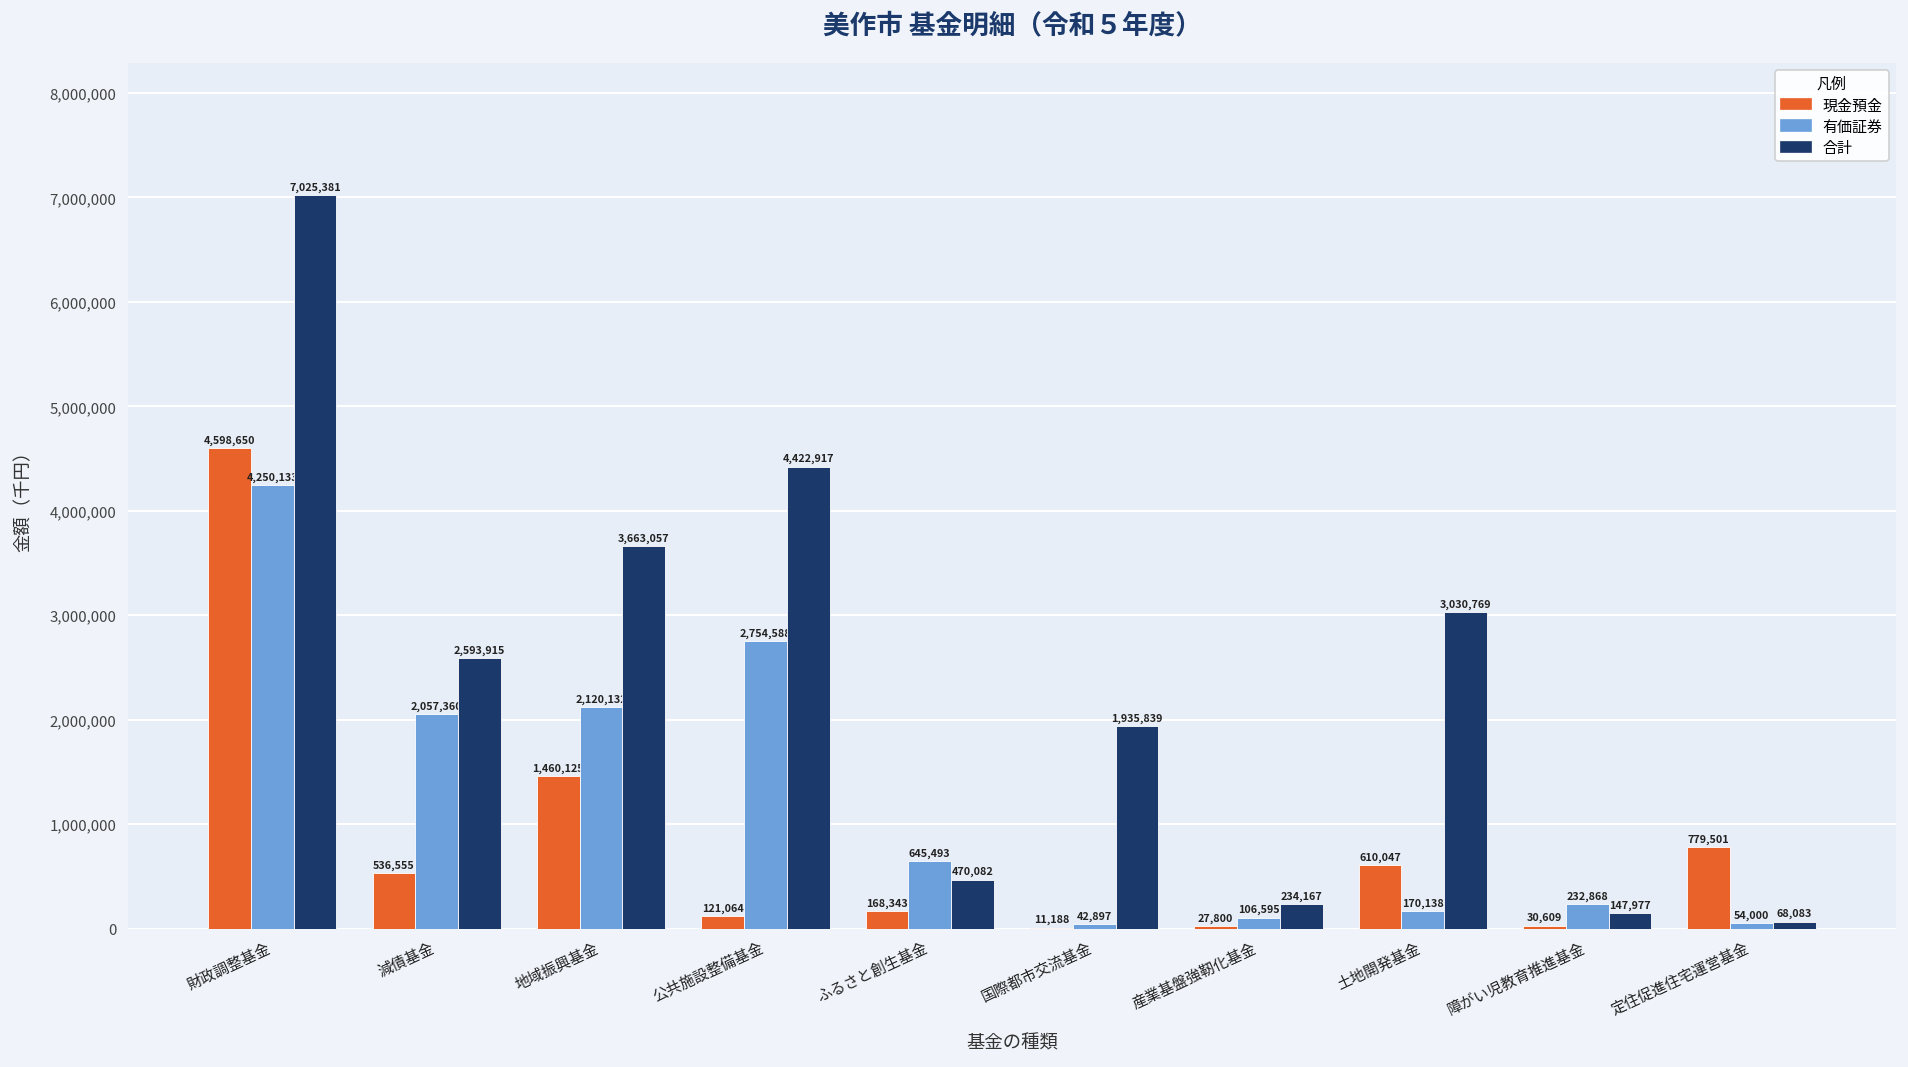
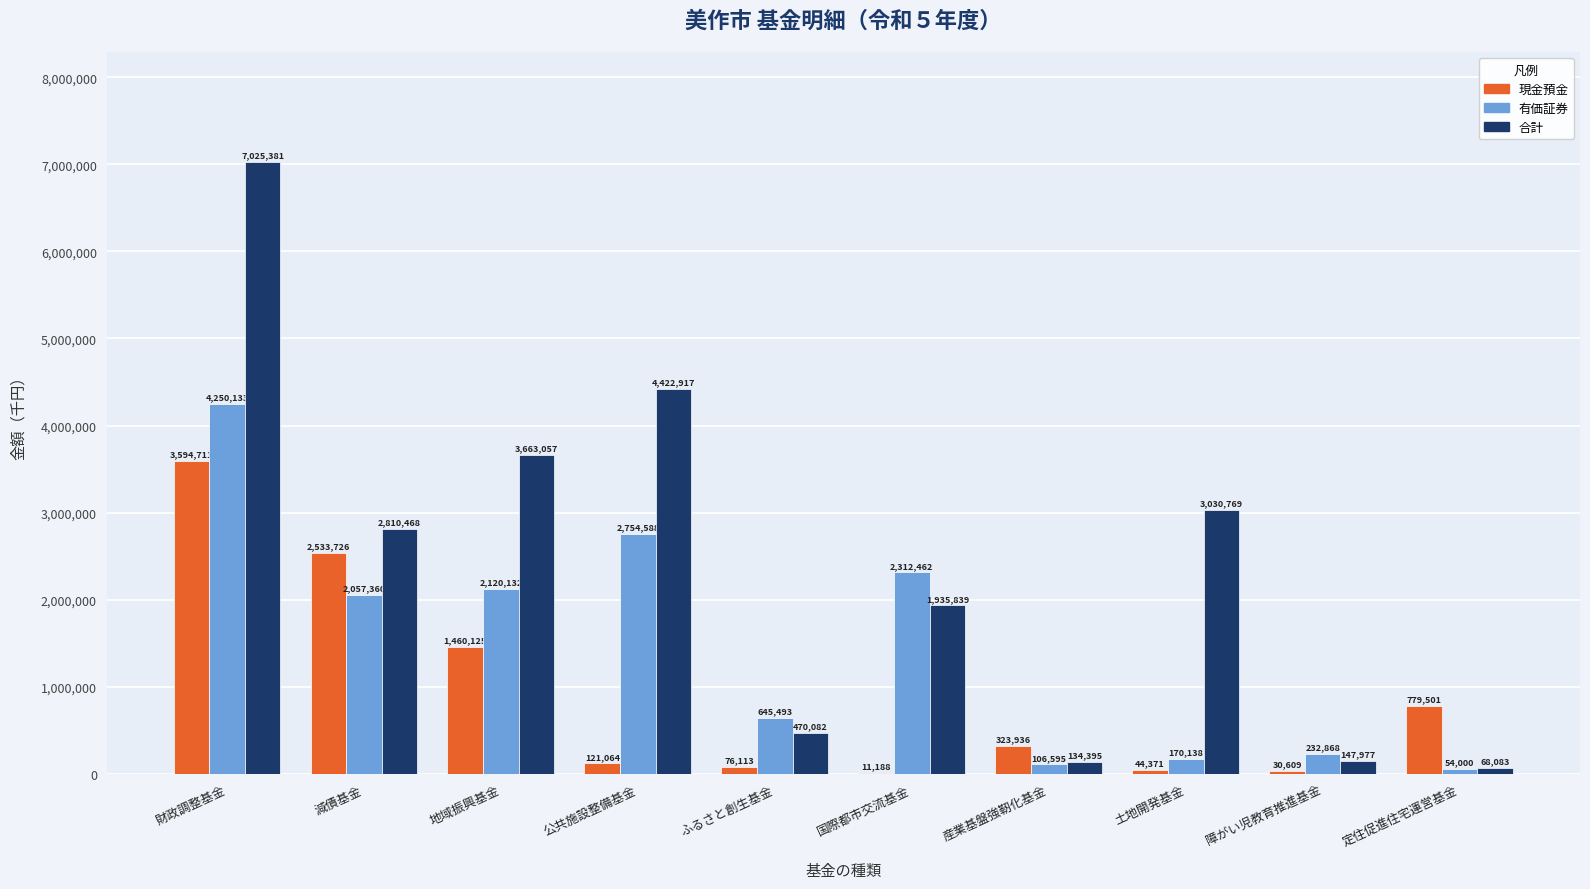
  {
    "現金預金": {
-     "財政調整基金": "4,598,650",
-     "減債基金": "536,555",
+     "財政調整基金": "3,594,711",
+     "減債基金": "2,533,726",
      "地域振興基金": "1,460,125",
      "公共施設整備基金": "121,064",
-     "ふるさと創生基金": "168,343",
+     "ふるさと創生基金": "76,113",
      "国際都市交流基金": "11,188",
-     "産業基盤強靭化基金": "27,800",
-     "土地開発基金": "610,047",
+     "産業基盤強靭化基金": "323,936",
+     "土地開発基金": "44,371",
      "障がい児教育推進基金": "30,609",
      "定住促進住宅運営基金": "779,501"
    },
    "有価証券": {
      "財政調整基金": "4,250,133",
      "減債基金": "2,057,360",
      "地域振興基金": "2,120,132",
      "公共施設整備基金": "2,754,588",
      "ふるさと創生基金": "645,493",
-     "国際都市交流基金": "42,897",
+     "国際都市交流基金": "2,312,462",
      "産業基盤強靭化基金": "106,595",
      "土地開発基金": "170,138",
      "障がい児教育推進基金": "232,868",
      "定住促進住宅運営基金": "54,000"
    },
    "合計": {
      "財政調整基金": "7,025,381",
-     "減債基金": "2,593,915",
+     "減債基金": "2,810,468",
      "地域振興基金": "3,663,057",
      "公共施設整備基金": "4,422,917",
      "ふるさと創生基金": "470,082",
      "国際都市交流基金": "1,935,839",
-     "産業基盤強靭化基金": "234,167",
+     "産業基盤強靭化基金": "134,395",
      "土地開発基金": "3,030,769",
      "障がい児教育推進基金": "147,977",
      "定住促進住宅運営基金": "68,083"
    }
  }
